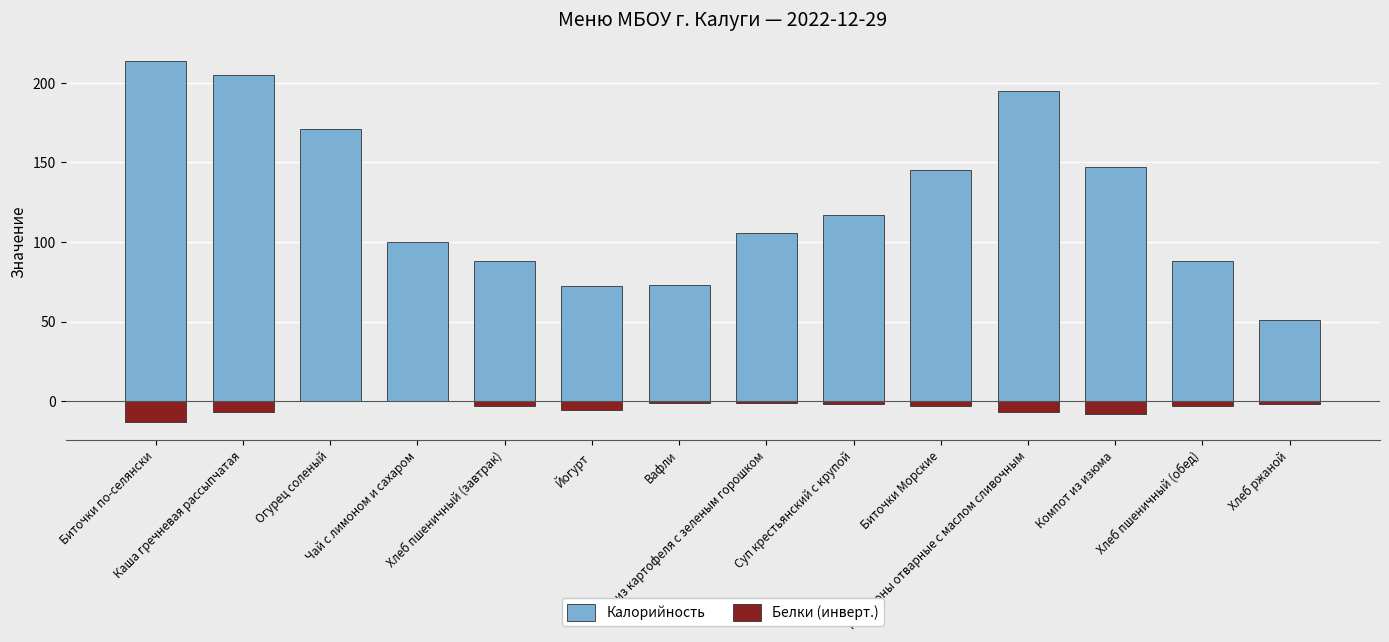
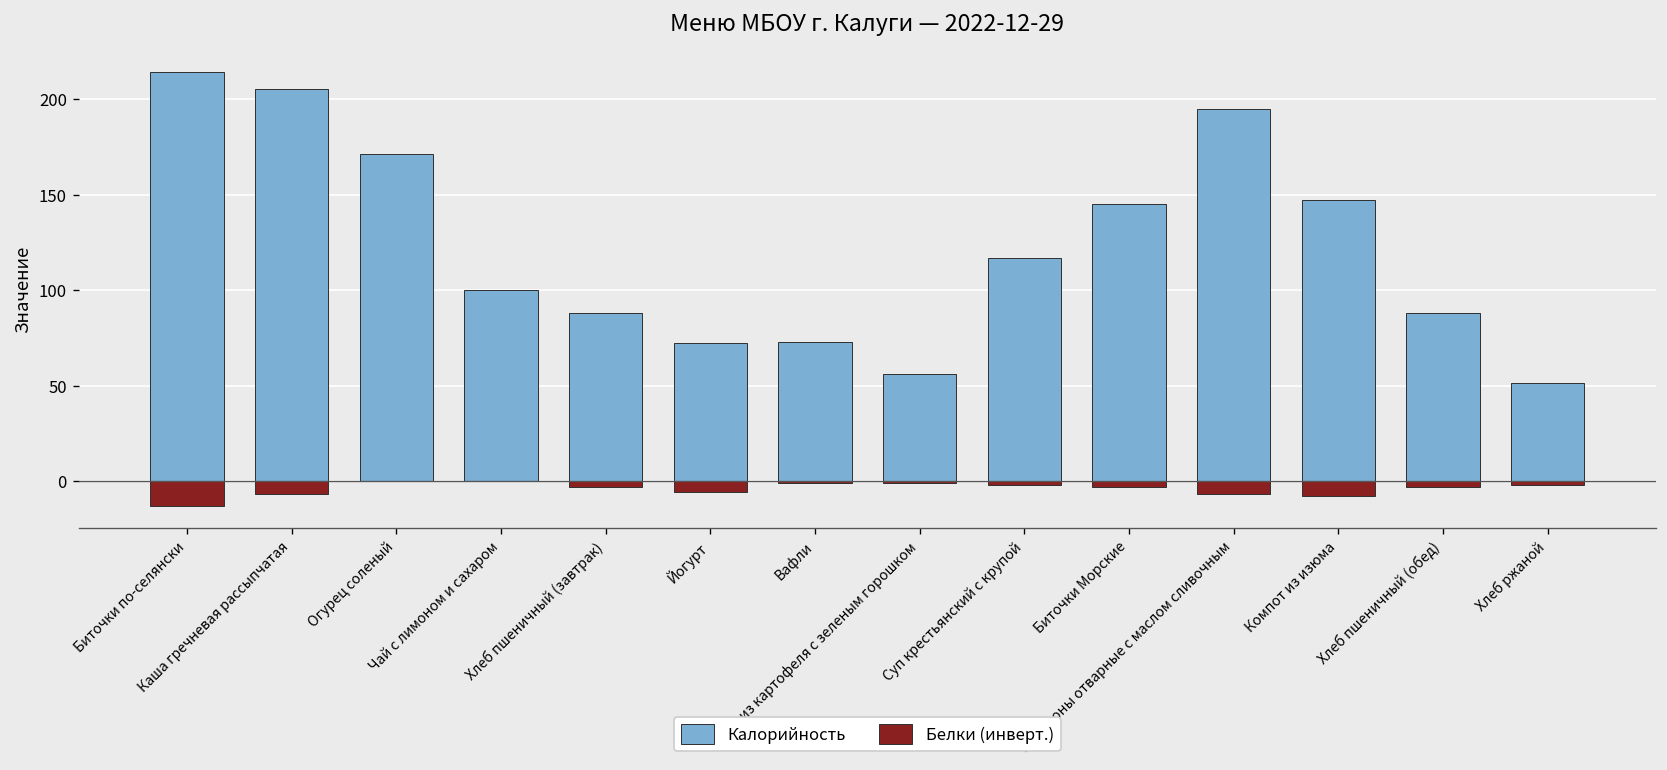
  {
    "Калорийность": {
      "Биточки по-селянски": 214,
      "Каша гречневая рассыпчатая": 205,
      "Огурец соленый": 171,
      "Чай с лимоном и сахаром": 100,
      "Хлеб пшеничный (завтрак)": 88,
      "Йогурт": 72,
      "Вафли": 73,
-     "Салат из картофеля с зеленым горошком": 106,
+     "Салат из картофеля с зеленым горошком": 56,
      "Суп крестьянский с крупой": 117,
      "Биточки Морские": 145,
      "Макароны отварные с маслом сливочным": 195,
      "Компот из изюма": 147,
      "Хлеб пшеничный (обед)": 88,
      "Хлеб ржаной": 51
    },
    "Белки (инверт.)": {
      "Биточки по-селянски": -13,
      "Каша гречневая рассыпчатая": -7,
      "Огурец соленый": 0,
      "Чай с лимоном и сахаром": 0,
      "Хлеб пшеничный (завтрак)": -3,
      "Йогурт": -6,
      "Суп крестьянский с крупой": -2,
      "Биточки Морские": -3,
      "Макароны отварные с маслом сливочным": -7,
      "Компот из изюма": -8,
      "Хлеб пшеничный (обед)": -3,
      "Хлеб ржаной": -2
    }
  }
